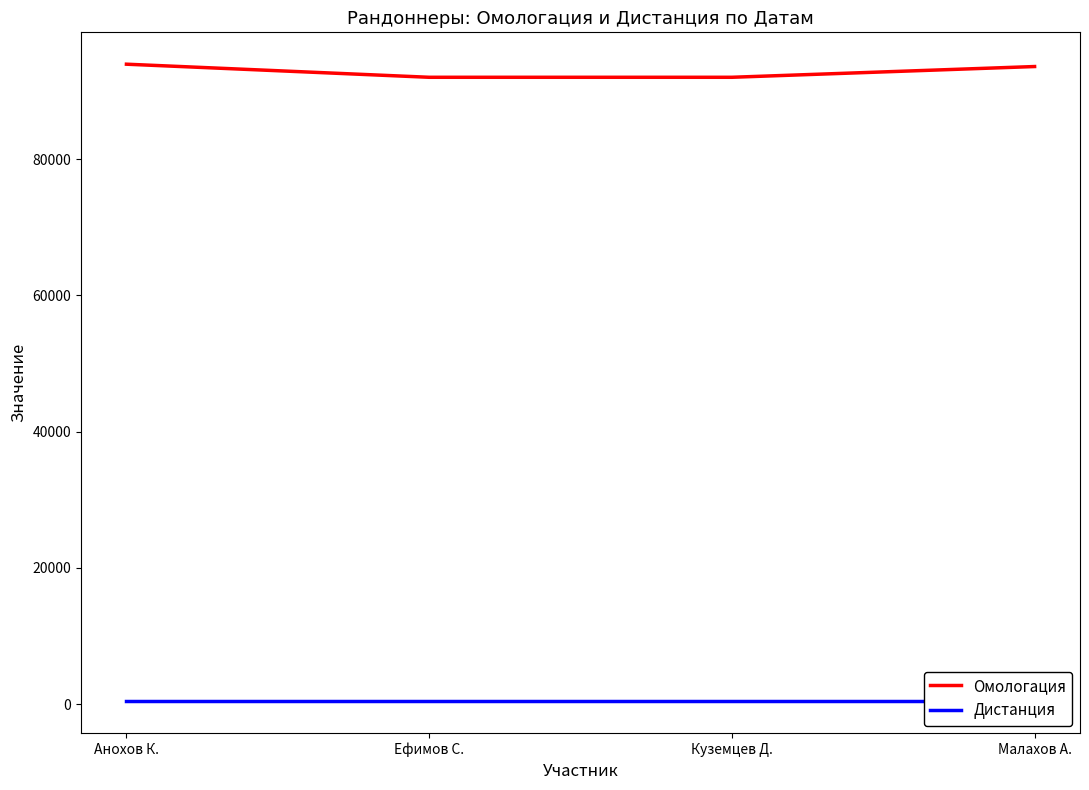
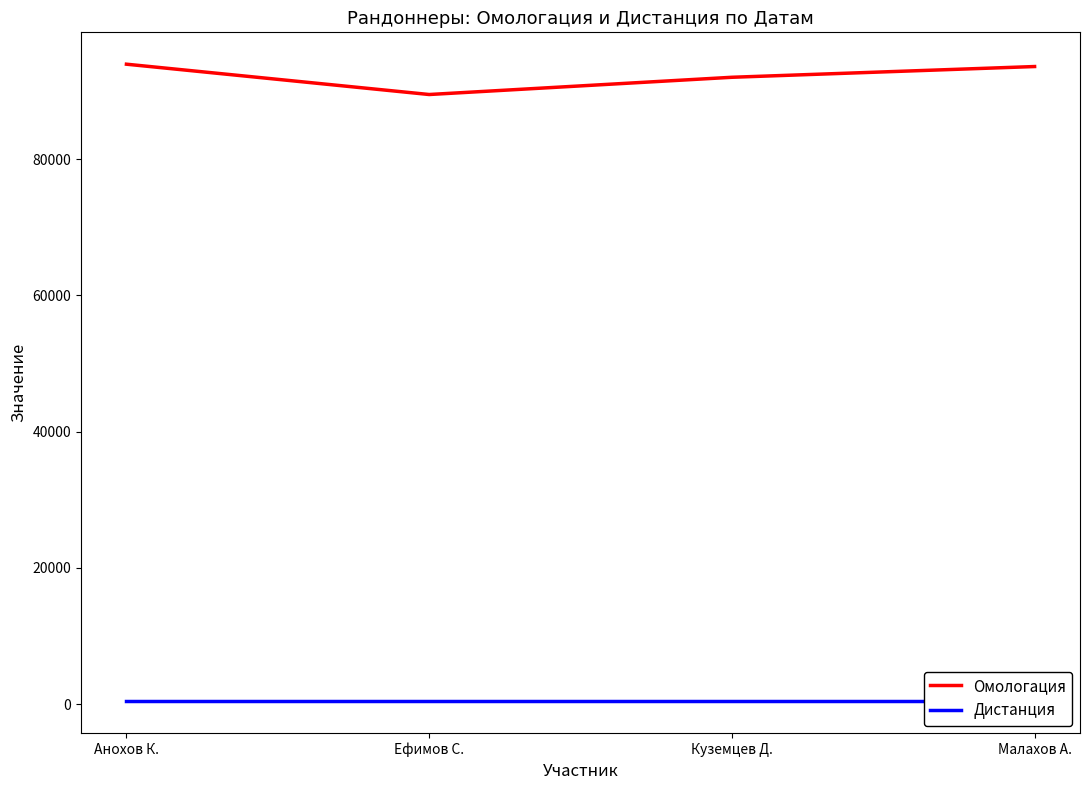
  {
    "Омологация": {
      "Анохов К.": 94000,
-     "Ефимов С.": 92000,
+     "Ефимов С.": 89000,
      "Куземцев Д.": 92000,
      "Малахов А.": 94000
    },
    "Дистанция": {
      "Анохов К.": 0,
      "Ефимов С.": 0,
      "Куземцев Д.": 0
    }
  }
